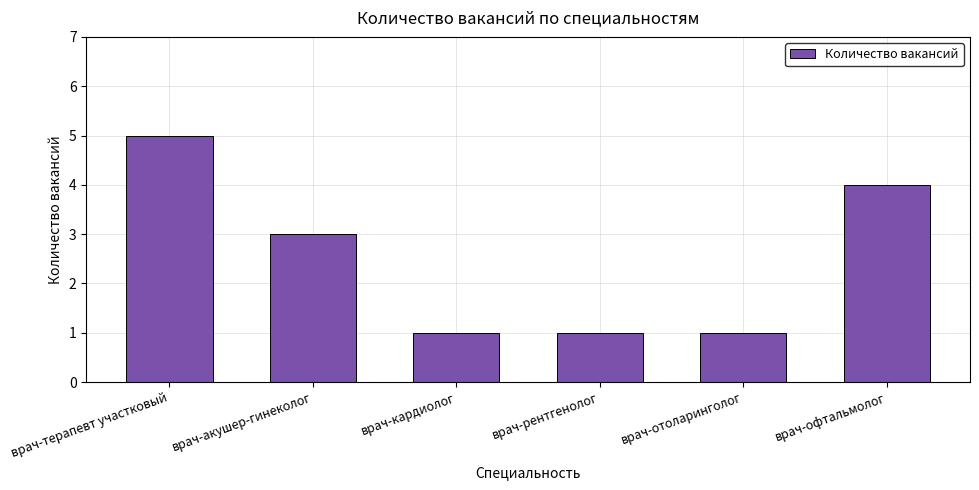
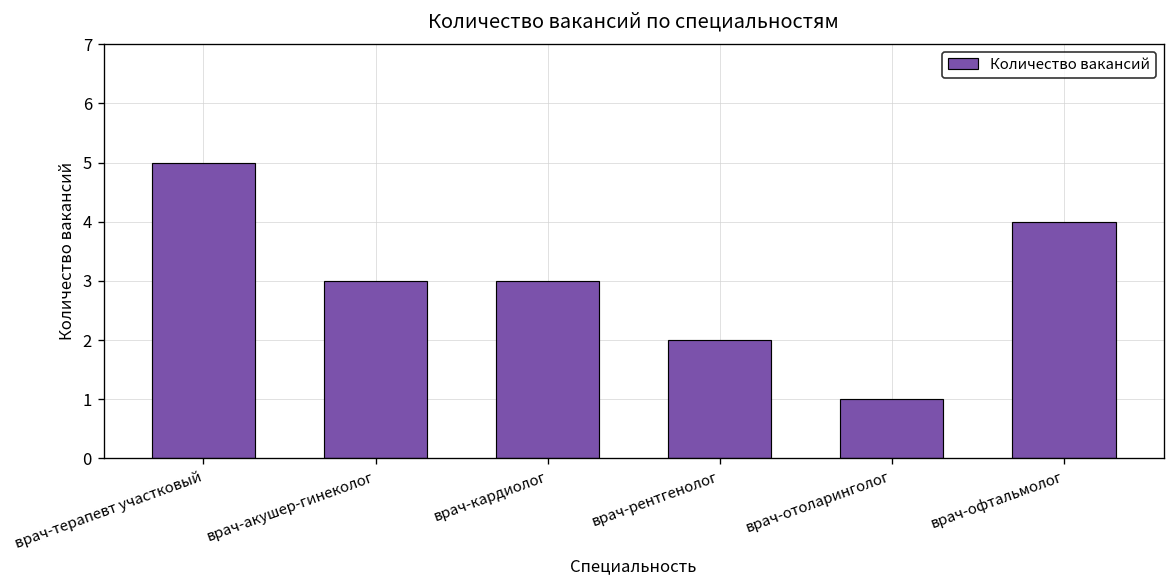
  {
    "врач-терапевт участковый": 5,
    "врач-акушер-гинеколог": 3,
-   "врач-кардиолог": 1,
-   "врач-рентгенолог": 1,
+   "врач-кардиолог": 3,
+   "врач-рентгенолог": 2,
    "врач-отоларинголог": 1,
    "врач-офтальмолог": 4
  }
